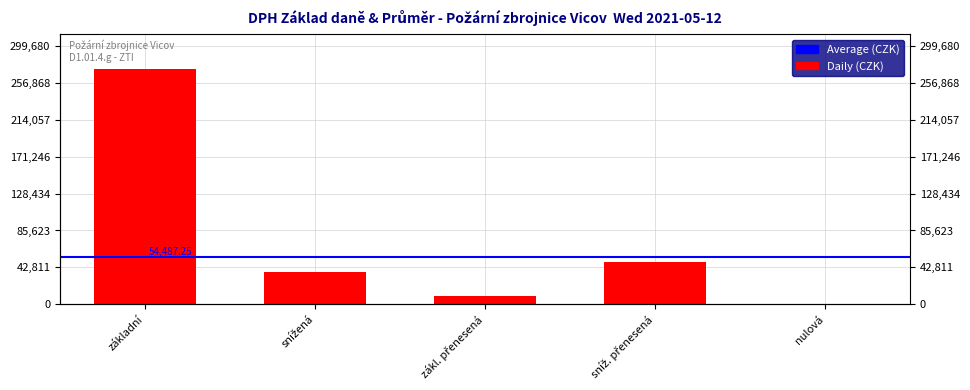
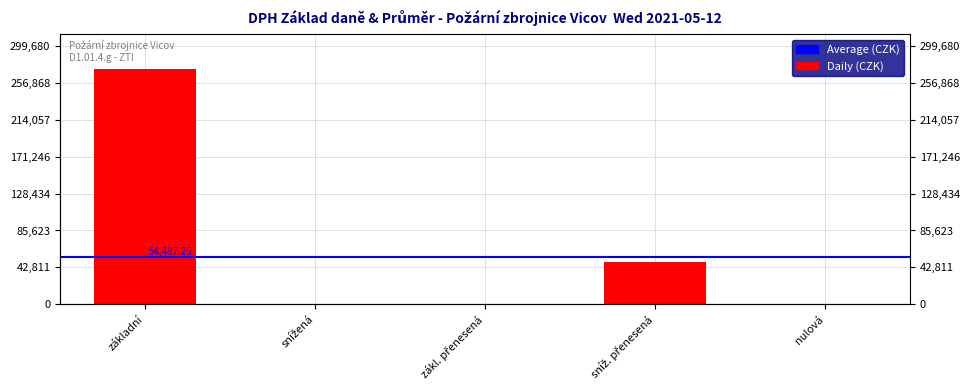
  {
-   "snížená": "40,000",
-   "zákl. přenesená": "10,000",
+   "snížená": "0",
+   "zákl. přenesená": "0",
    "sníž. přenesená": "50,000",
    "nulová": "0"
  }
